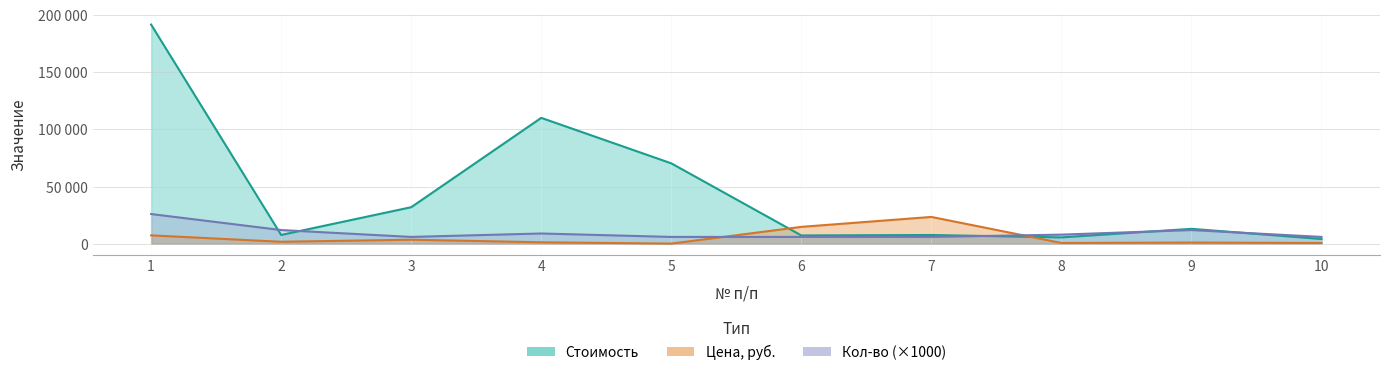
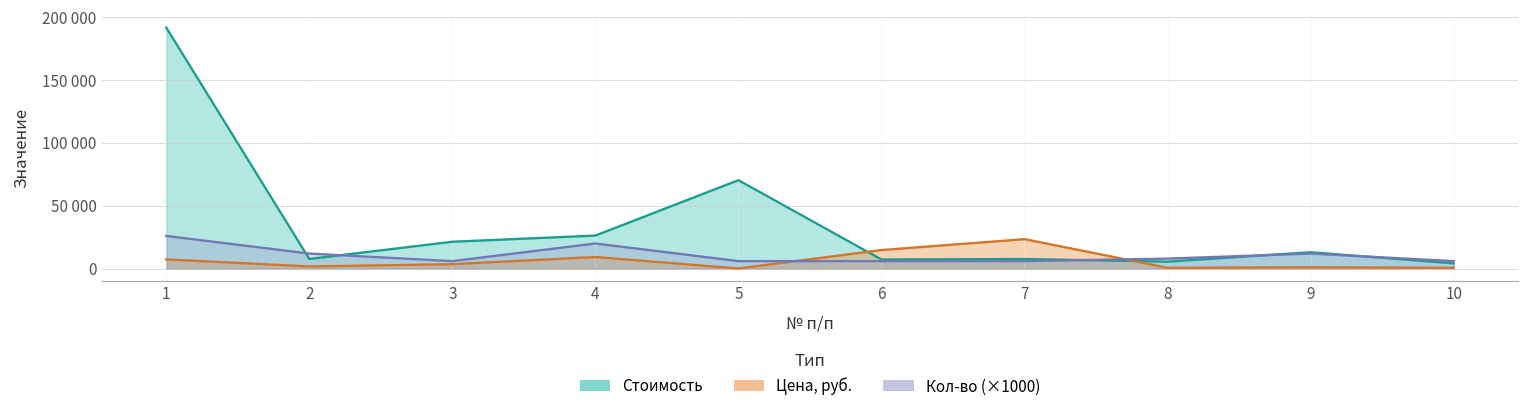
  {
    "Стоимость": {
      "1": 192000,
      "2": 8000,
-     "3": 32000,
-     "4": 110000,
+     "3": 21000,
+     "4": 26000,
      "5": 70000,
      "8": 6000
    },
    "Цена, руб.": {
      "1": 7000,
      "2": 2000,
      "3": 4000,
-     "4": 1000,
+     "4": 9000,
      "5": 0,
      "6": 15000,
      "7": 23000,
      "8": 1000,
      "9": 1000,
      "10": 1000
    },
    "Кол-во (×1000)": {
      "1": 26000,
      "2": 12000,
      "3": 6000,
-     "4": 9000,
+     "4": 20000,
      "5": 6000,
      "8": 8000
    }
  }
